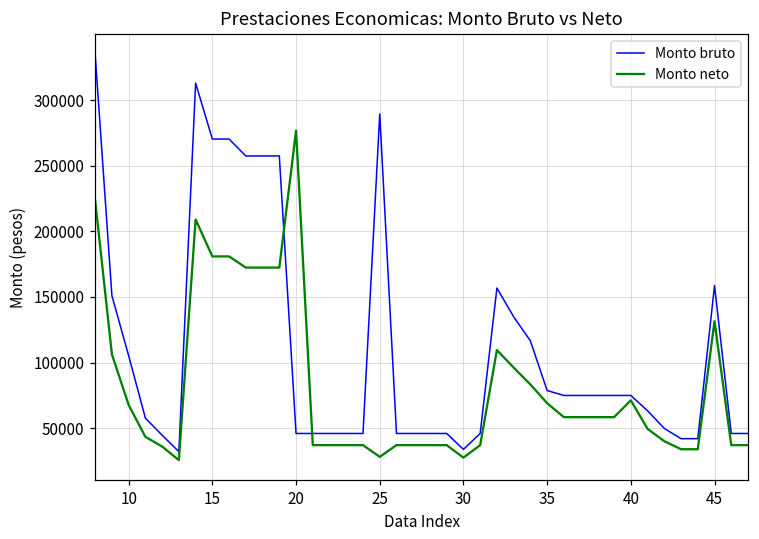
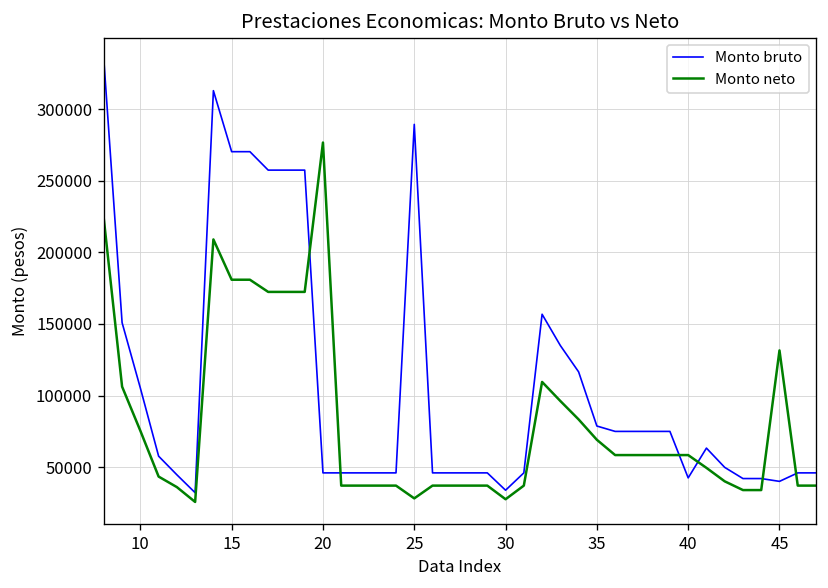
  {
    "Monto bruto": {
      "10": 105000,
      "15": 270000,
      "20": 46000,
      "25": 289000,
      "30": 34000,
      "35": 79000,
-     "40": 75000,
-     "45": 159000
+     "40": 43000,
+     "45": 40000
    },
    "Monto neto": {
-     "10": 68000,
+     "10": 75000,
      "15": 181000,
      "20": 277000,
      "25": 28000,
      "30": 28000,
      "35": 69000,
-     "40": 71000,
+     "40": 58000,
      "45": 132000
    }
  }
